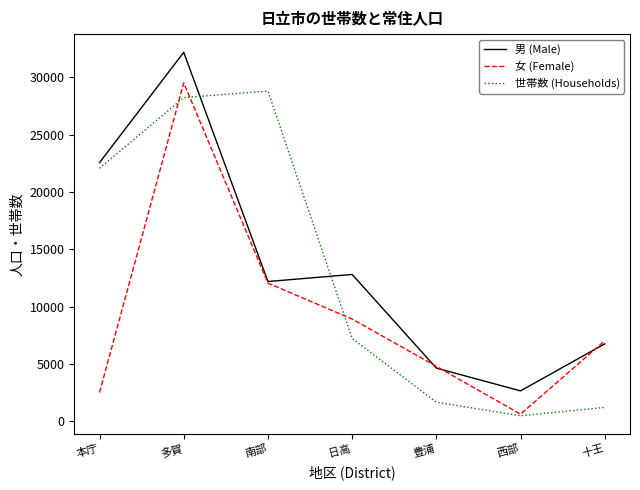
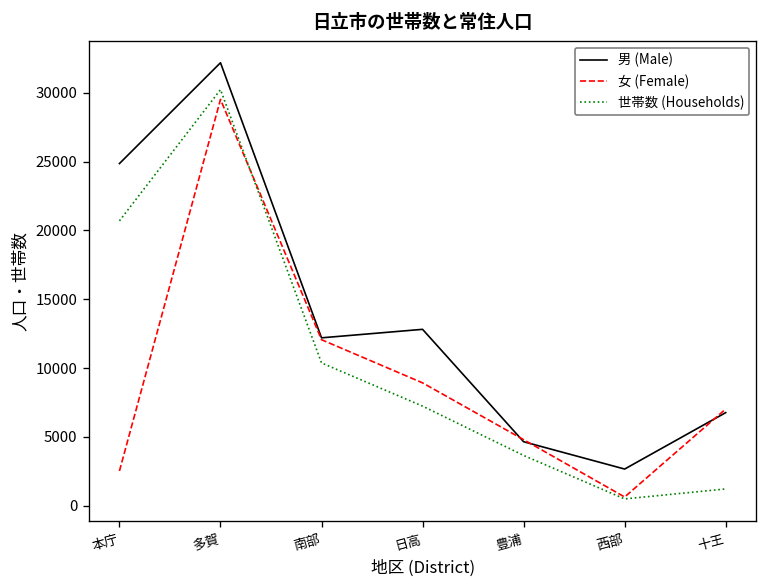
  {
    "男 (Male)": {
-     "本庁": 22600,
+     "本庁": 24900,
      "多賀": 32200,
      "日高": 12800,
      "西部": 2700,
      "十王": 6800
    },
    "女 (Female)": {
      "本庁": 2500,
      "多賀": 29500,
      "日高": 8900,
      "十王": 7000
    },
    "世帯数 (Households)": {
-     "本庁": 22100,
-     "多賀": 28200,
-     "南部": 28800,
+     "本庁": 20700,
+     "多賀": 30200,
+     "南部": 10400,
      "日高": 7200,
-     "豊浦": 1700,
+     "豊浦": 3600,
      "十王": 1200
    }
  }
